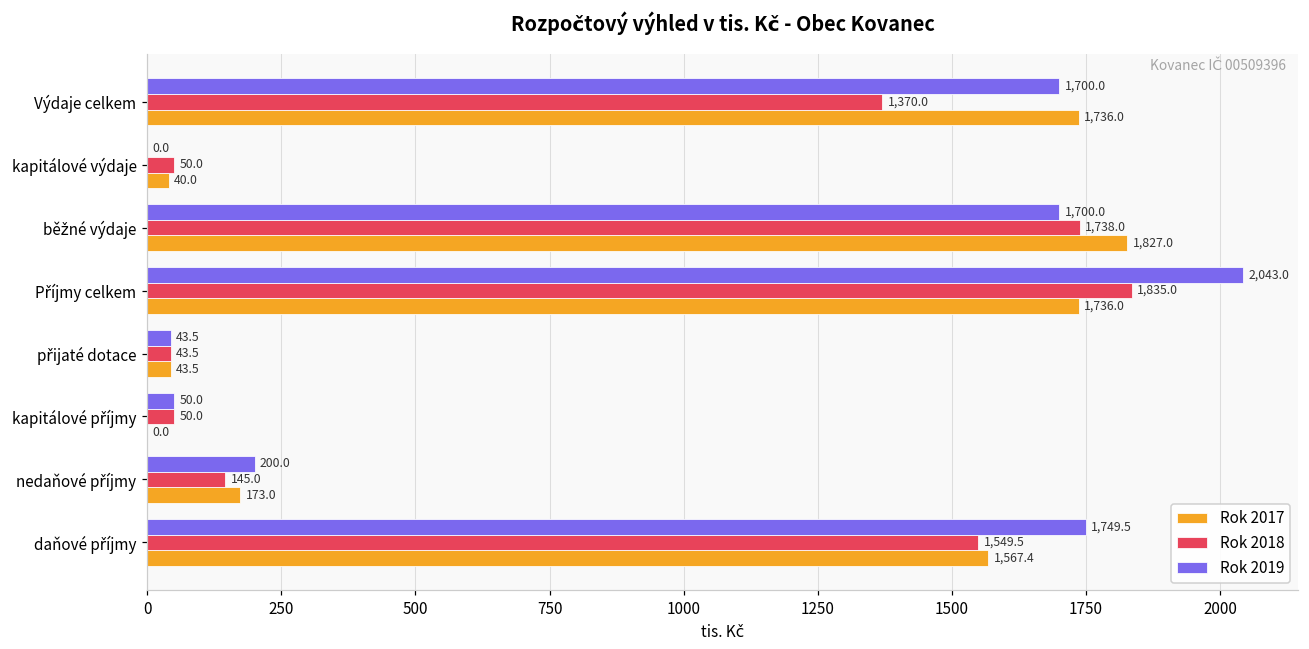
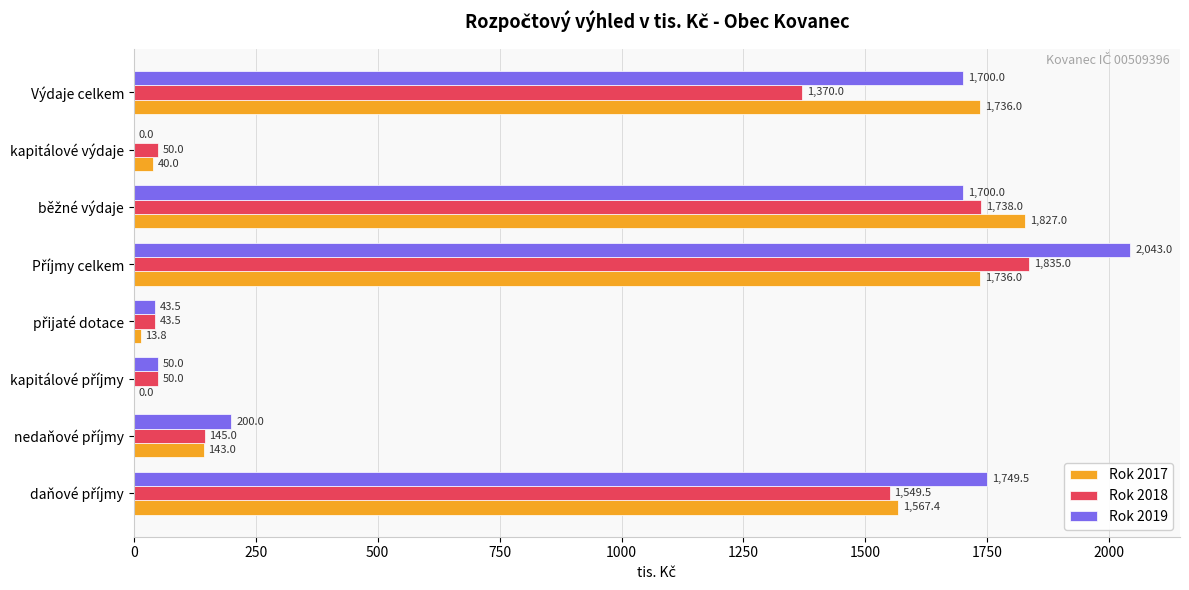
  {
    "Rok 2017": {
      "Výdaje celkem": "1,736.0",
      "kapitálové výdaje": "40.0",
      "běžné výdaje": "1,827.0",
      "Příjmy celkem": "1,736.0",
-     "přijaté dotace": "43.5",
+     "přijaté dotace": "13.8",
      "kapitálové příjmy": "0.0",
-     "nedaňové příjmy": "173.0",
+     "nedaňové příjmy": "143.0",
      "daňové příjmy": "1,567.4"
    },
    "Rok 2018": {
      "Výdaje celkem": "1,370.0",
      "kapitálové výdaje": "50.0",
      "běžné výdaje": "1,738.0",
      "Příjmy celkem": "1,835.0",
      "přijaté dotace": "43.5",
      "kapitálové příjmy": "50.0",
      "nedaňové příjmy": "145.0",
      "daňové příjmy": "1,549.5"
    },
    "Rok 2019": {
      "Výdaje celkem": "1,700.0",
      "kapitálové výdaje": "0.0",
      "běžné výdaje": "1,700.0",
      "Příjmy celkem": "2,043.0",
      "přijaté dotace": "43.5",
      "kapitálové příjmy": "50.0",
      "nedaňové příjmy": "200.0",
      "daňové příjmy": "1,749.5"
    }
  }
